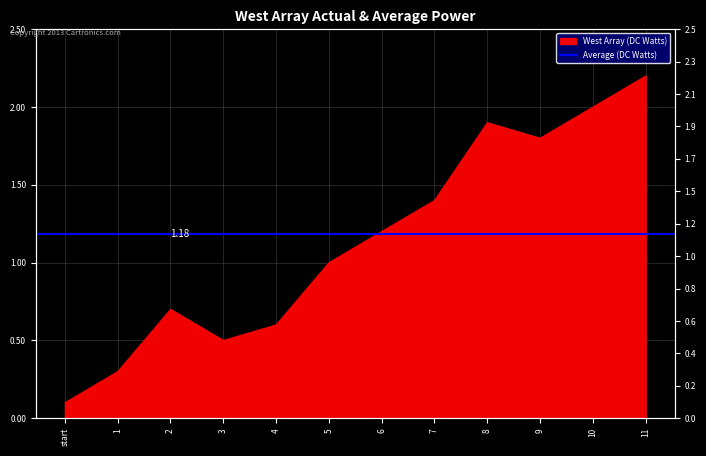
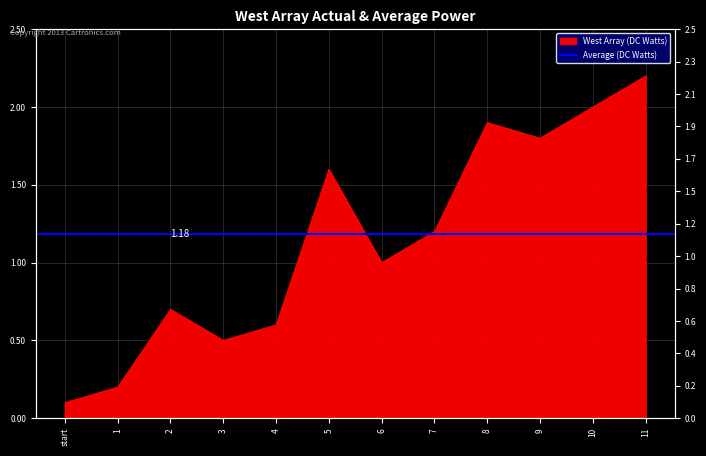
  {
    "start": 0.1,
-   "1": 0.3,
+   "1": 0.2,
    "2": 0.7,
    "3": 0.5,
    "4": 0.6,
-   "5": 1.0,
-   "6": 1.2,
-   "7": 1.4,
+   "5": 1.6,
+   "6": 1.0,
+   "7": 1.2,
    "8": 1.9,
    "9": 1.8,
    "10": 2.0,
    "11": 2.2
  }
